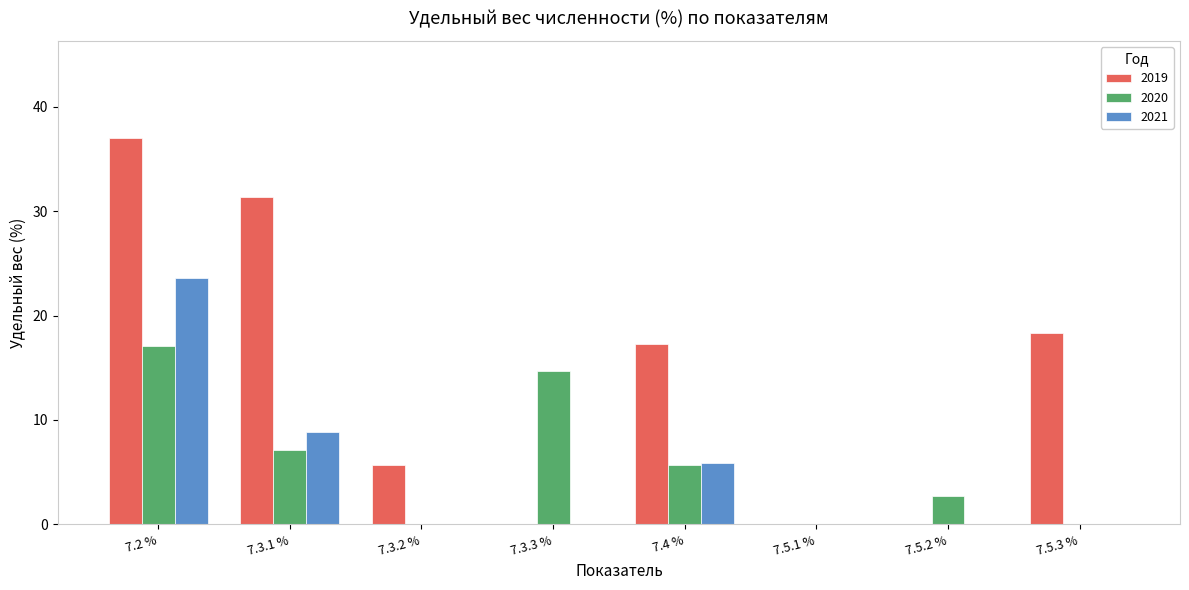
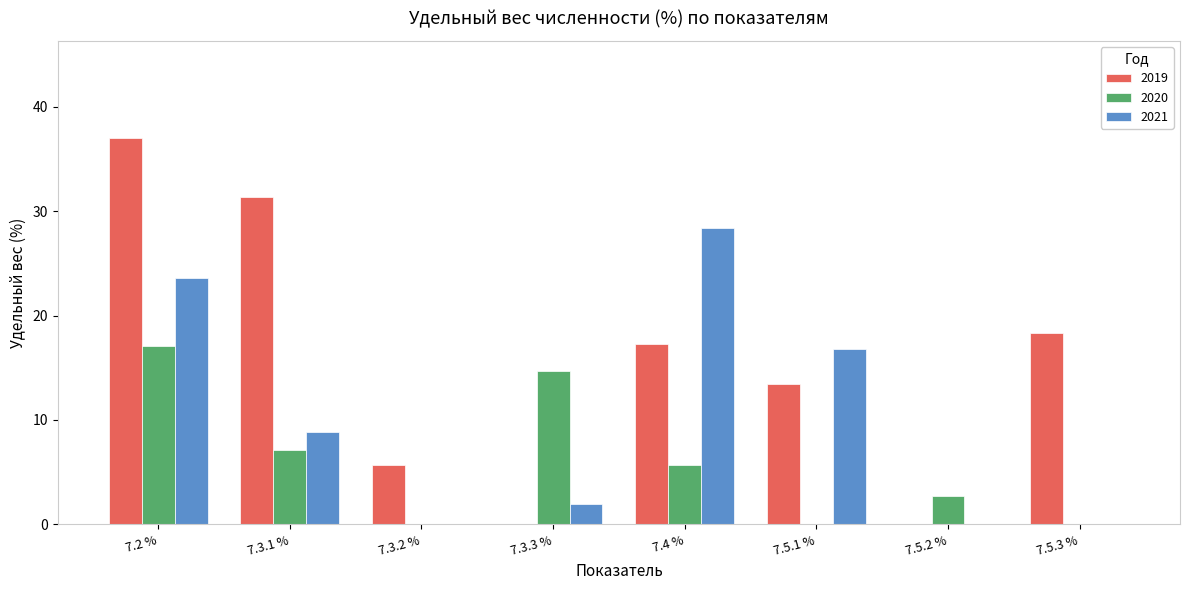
  {
    "2019": {
      "7.2 %": 37.0,
      "7.3.1 %": 31.3,
      "7.3.2 %": 5.7,
      "7.3.3 %": 0.0,
      "7.4 %": 17.3,
-     "7.5.1 %": 0.0,
+     "7.5.1 %": 13.4,
      "7.5.2 %": 0.0,
      "7.5.3 %": 18.3
    },
    "2020": {
      "7.2 %": 17.1,
      "7.3.1 %": 7.1,
      "7.3.2 %": 0.0,
      "7.3.3 %": 14.7,
      "7.4 %": 5.7,
      "7.5.1 %": 0.0,
      "7.5.2 %": 2.7,
      "7.5.3 %": 0.0
    },
    "2021": {
      "7.2 %": 23.6,
      "7.3.1 %": 8.9,
      "7.3.2 %": 0.0,
-     "7.3.3 %": 0.0,
-     "7.4 %": 5.9,
-     "7.5.1 %": 0.0,
+     "7.3.3 %": 1.9,
+     "7.4 %": 28.4,
+     "7.5.1 %": 16.8,
      "7.5.2 %": 0.0,
      "7.5.3 %": 0.0
    }
  }
